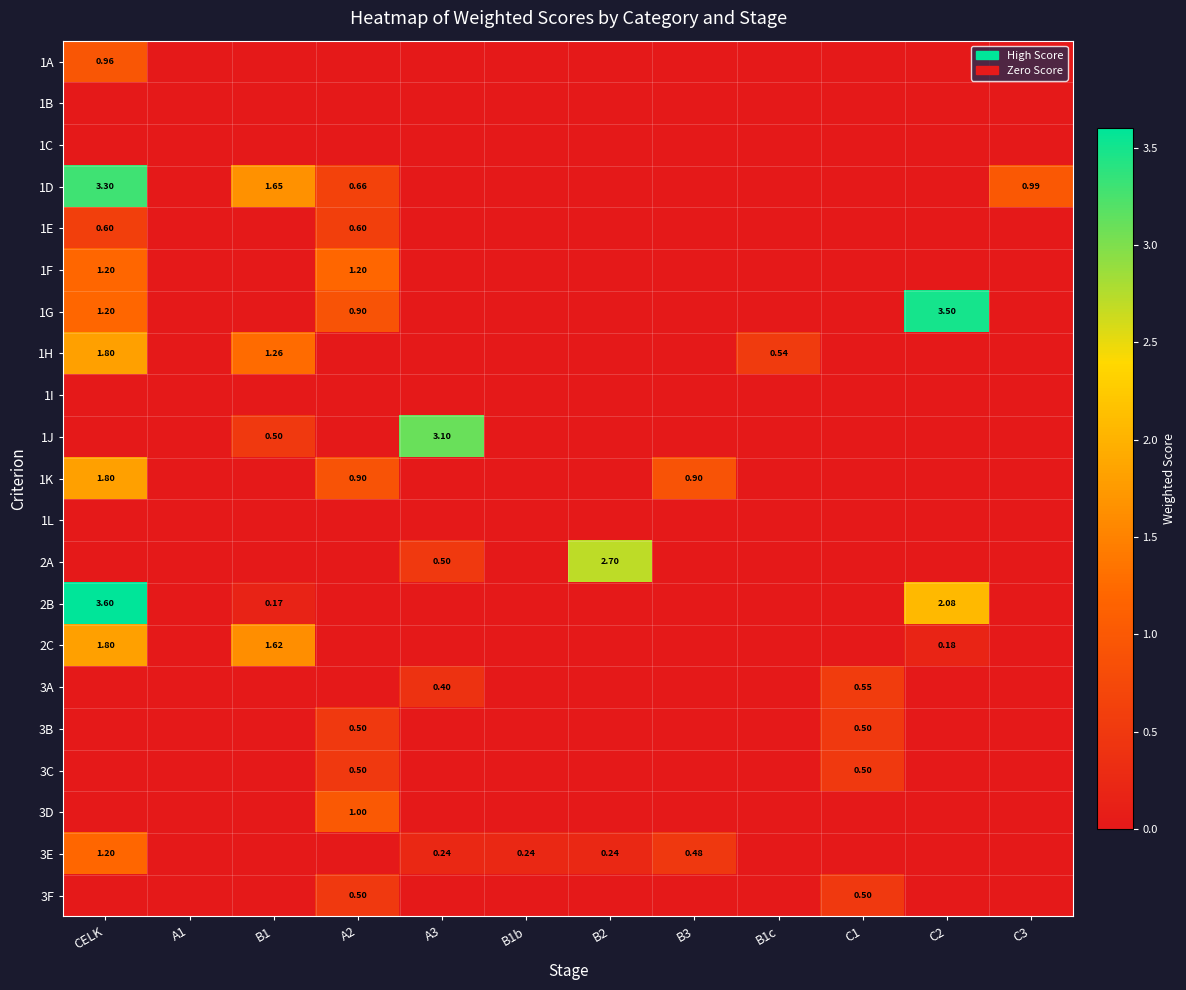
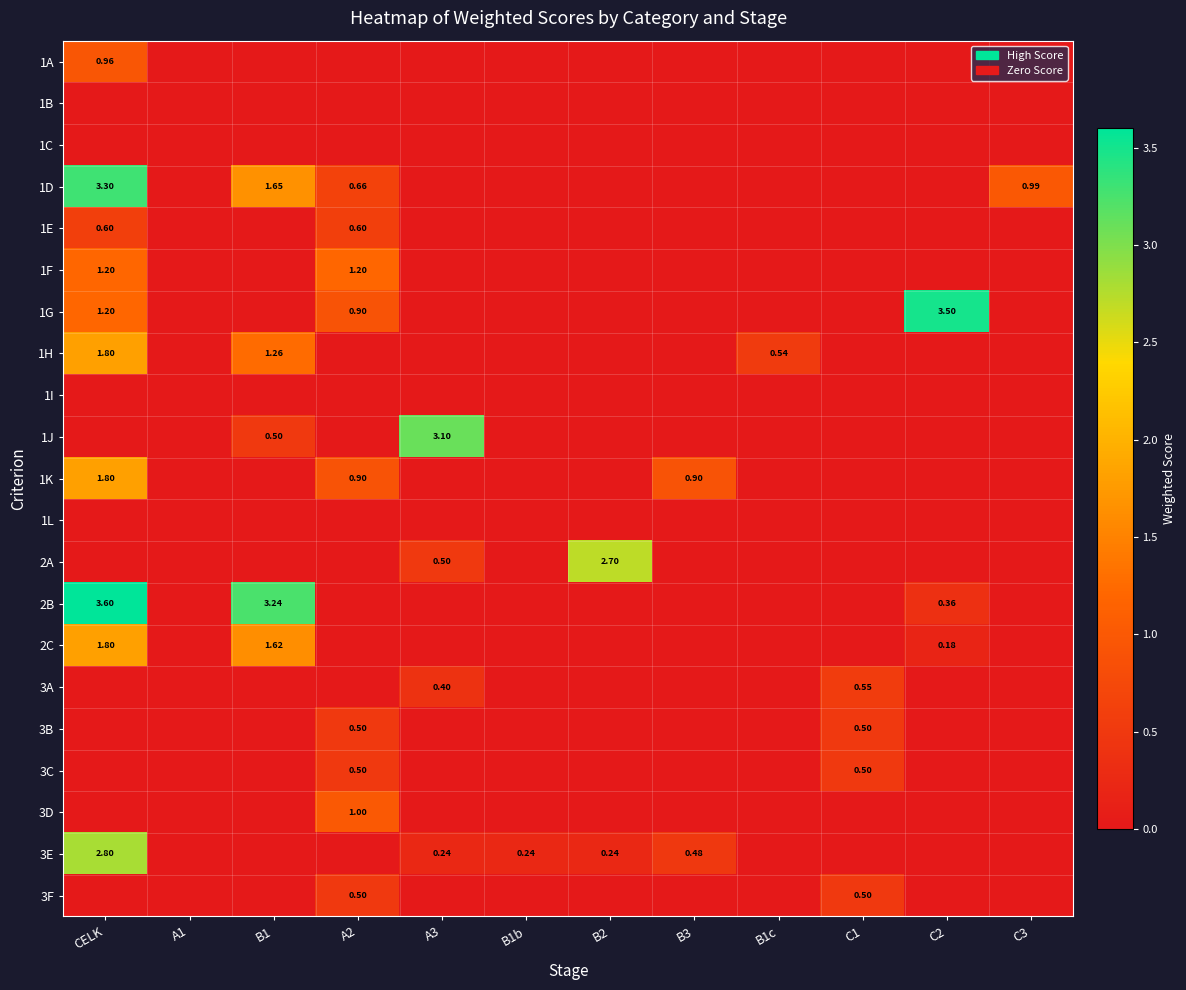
  {
    "1A": {
      "CELK": 0.96
    },
    "1D": {
      "CELK": 3.30,
      "B1": 1.65,
      "A2": 0.66,
      "C3": 0.99
    },
    "1E": {
      "CELK": 0.60,
      "A2": 0.60
    },
    "1F": {
      "CELK": 1.20,
      "A2": 1.20
    },
    "1G": {
      "CELK": 1.20,
      "A2": 0.90,
      "C2": 3.50
    },
    "1H": {
      "CELK": 1.80,
      "B1": 1.26,
      "B1c": 0.54
    },
    "1J": {
      "B1": 0.50,
      "A3": 3.10
    },
    "1K": {
      "CELK": 1.80,
      "A2": 0.90,
      "B3": 0.90
    },
    "2A": {
      "A3": 0.50,
      "B2": 2.70
    },
    "2B": {
      "CELK": 3.60,
-     "B1": 0.17,
-     "C2": 2.08
+     "B1": 3.24,
+     "C2": 0.36
    },
    "2C": {
      "CELK": 1.80,
      "B1": 1.62,
      "C2": 0.18
    },
    "3A": {
      "A3": 0.40,
      "C1": 0.55
    },
    "3B": {
      "A2": 0.50,
      "C1": 0.50
    },
    "3C": {
      "A2": 0.50,
      "C1": 0.50
    },
    "3D": {
      "A2": 1.00
    },
    "3E": {
-     "CELK": 1.20,
+     "CELK": 2.80,
      "A3": 0.24,
      "B1b": 0.24,
      "B2": 0.24,
      "B3": 0.48
    },
    "3F": {
      "A2": 0.50,
      "C1": 0.50
    }
  }
